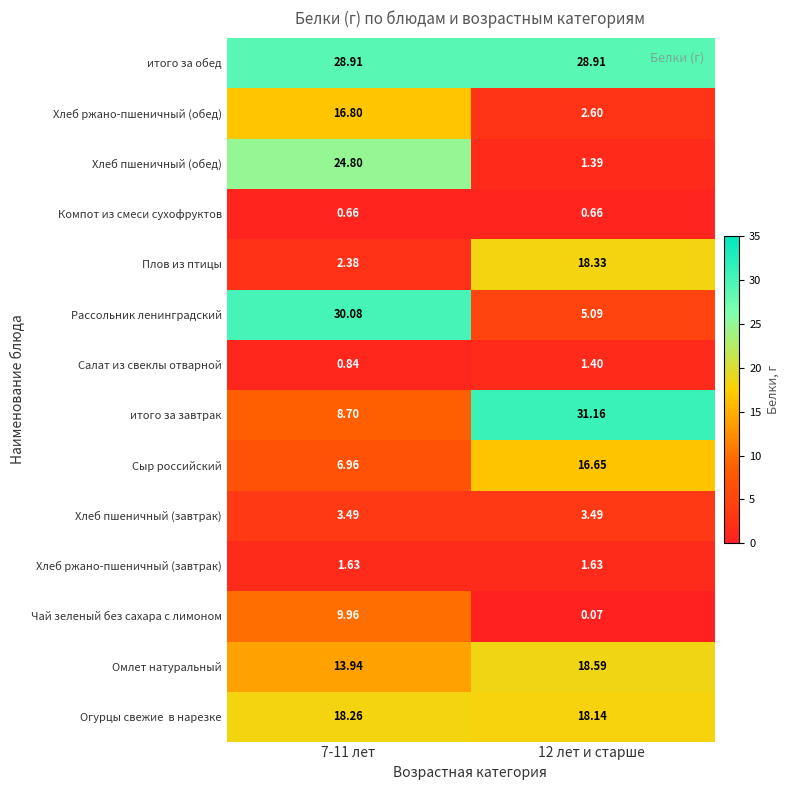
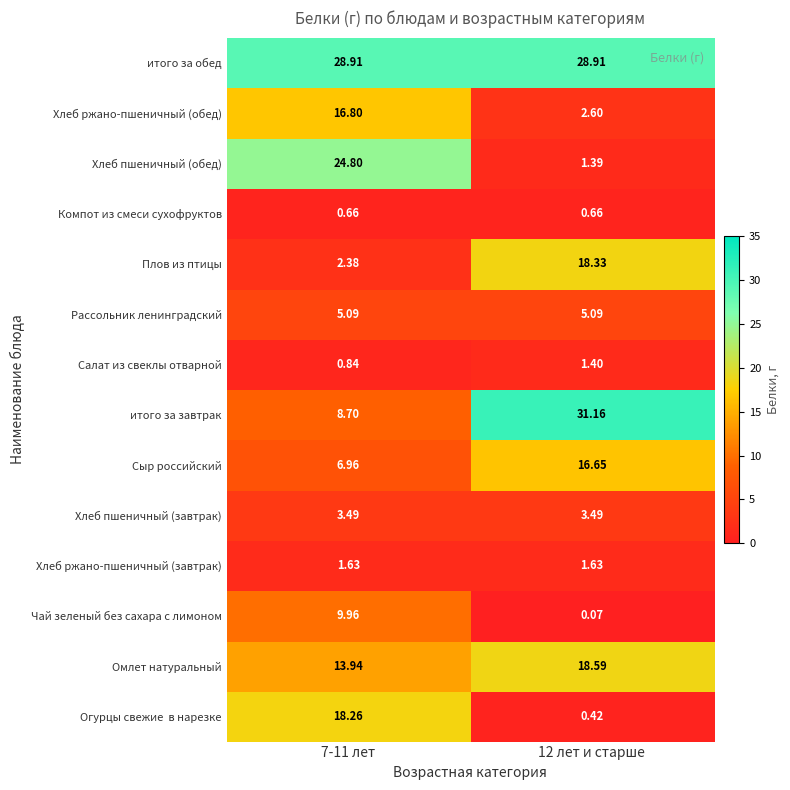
  {
    "итого за обед": {
      "7-11 лет": 28.91
    },
    "Хлеб ржано-пшеничный (обед)": {
      "7-11 лет": 16.80,
      "12 лет и старше": 2.60
    },
    "Хлеб пшеничный (обед)": {
      "7-11 лет": 24.80,
      "12 лет и старше": 1.39
    },
    "Компот из смеси сухофруктов": {
      "7-11 лет": 0.66,
      "12 лет и старше": 0.66
    },
    "Плов из птицы": {
      "7-11 лет": 2.38,
      "12 лет и старше": 18.33
    },
    "Рассольник ленинградский": {
-     "7-11 лет": 30.08,
+     "7-11 лет": 5.09,
      "12 лет и старше": 5.09
    },
    "Салат из свеклы отварной": {
      "7-11 лет": 0.84,
      "12 лет и старше": 1.40
    },
    "итого за завтрак": {
      "7-11 лет": 8.70,
      "12 лет и старше": 31.16
    },
    "Сыр российский": {
      "7-11 лет": 6.96,
      "12 лет и старше": 16.65
    },
    "Хлеб пшеничный (завтрак)": {
      "7-11 лет": 3.49,
      "12 лет и старше": 3.49
    },
    "Хлеб ржано-пшеничный (завтрак)": {
      "7-11 лет": 1.63,
      "12 лет и старше": 1.63
    },
    "Чай зеленый без сахара с лимоном": {
      "7-11 лет": 9.96,
      "12 лет и старше": 0.07
    },
    "Омлет натуральный": {
      "7-11 лет": 13.94,
      "12 лет и старше": 18.59
    },
    "Огурцы свежие в нарезке": {
      "7-11 лет": 18.26,
-     "12 лет и старше": 18.14
+     "12 лет и старше": 0.42
    }
  }
